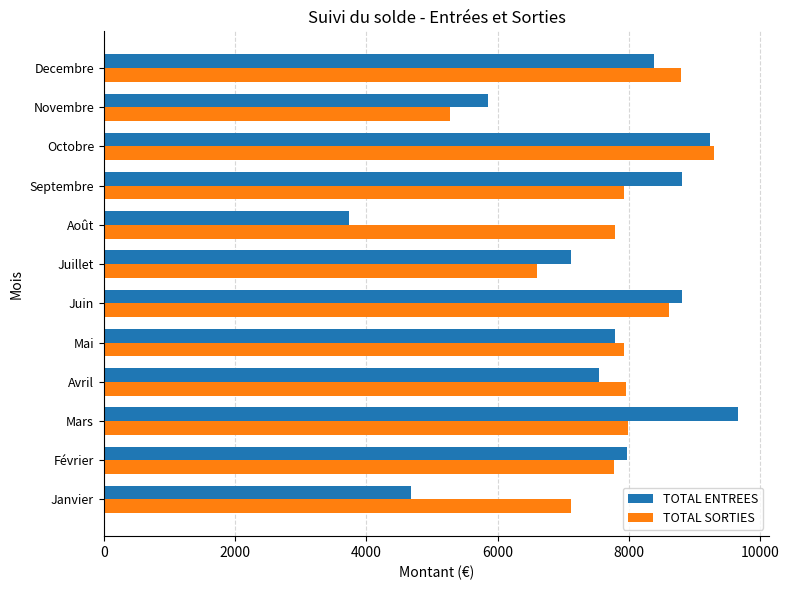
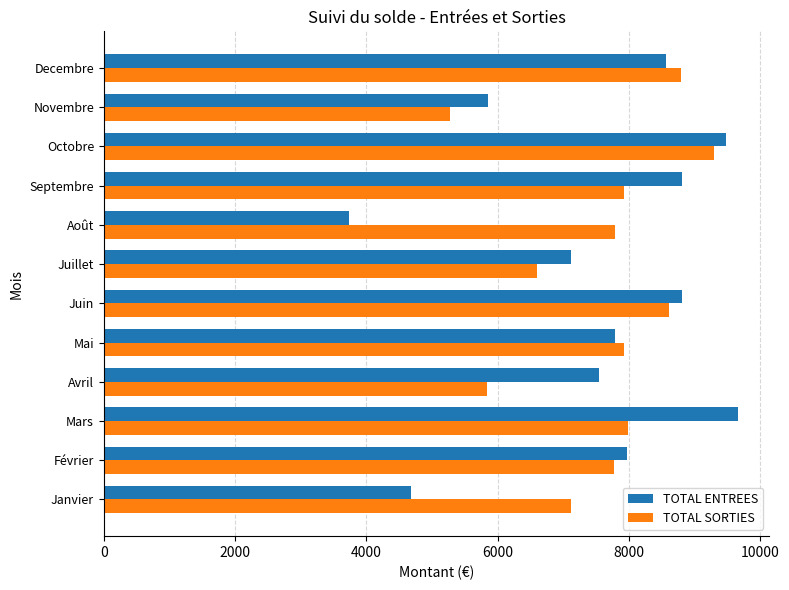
  {
    "TOTAL ENTREES": {
-     "Decembre": 8400,
+     "Decembre": 8600,
      "Novembre": 5800,
-     "Octobre": 9200,
+     "Octobre": 9500,
      "Septembre": 8800,
      "Août": 3700,
      "Juillet": 7100,
      "Juin": 8800,
      "Mai": 7800,
      "Avril": 7500,
      "Mars": 9700,
      "Février": 8000,
      "Janvier": 4700
    },
    "TOTAL SORTIES": {
      "Decembre": 8800,
      "Novembre": 5300,
      "Octobre": 9300,
      "Septembre": 7900,
      "Août": 7800,
      "Juillet": 6600,
      "Juin": 8600,
      "Mai": 7900,
-     "Avril": 8000,
+     "Avril": 5800,
      "Mars": 8000,
      "Février": 7800,
      "Janvier": 7100
    }
  }
